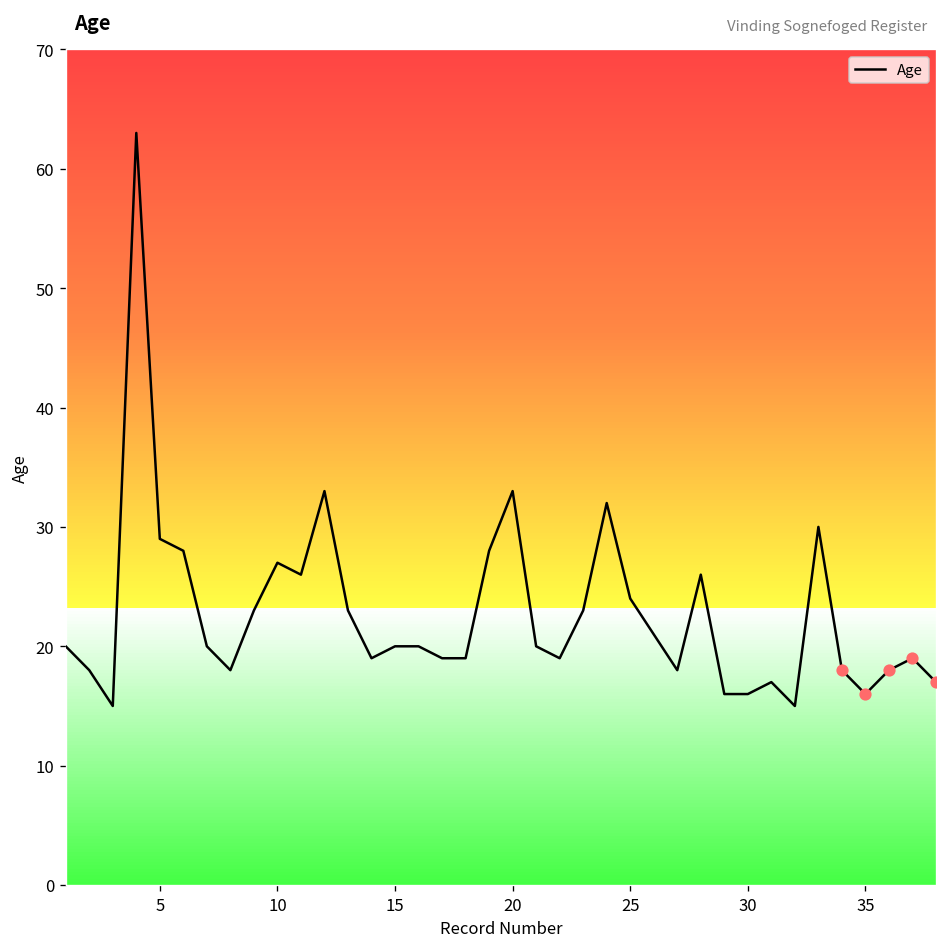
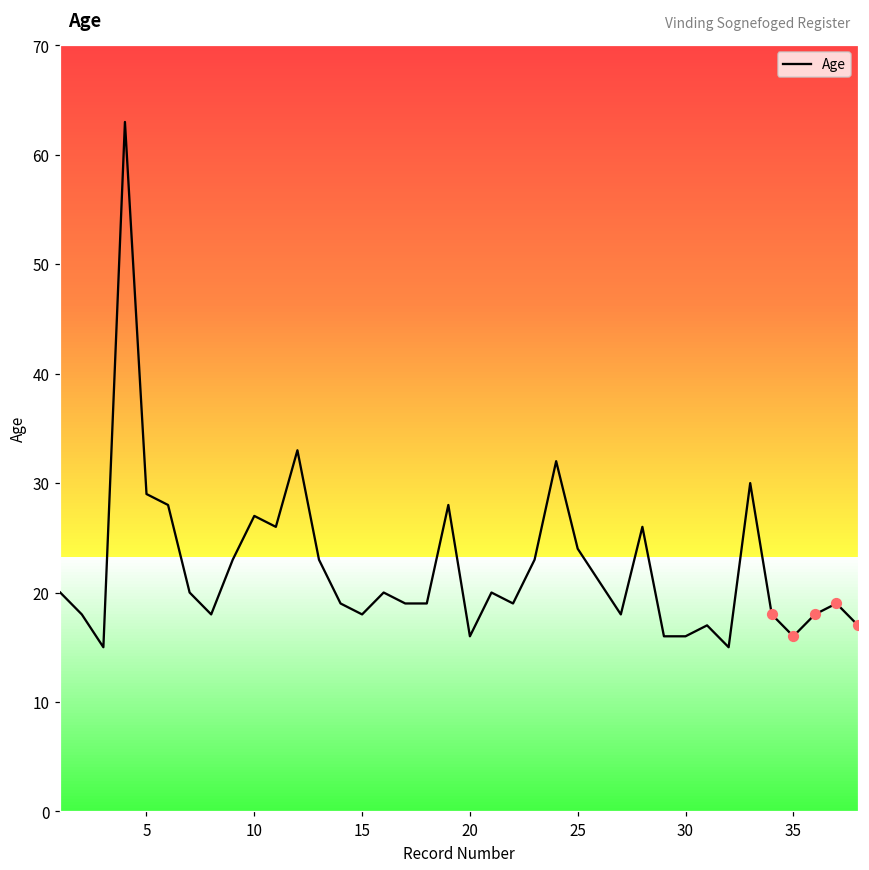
  {
    "Age": {
      "5": 29,
      "10": 27,
-     "15": 20,
-     "20": 33,
+     "15": 18,
+     "20": 16,
      "25": 24,
      "30": 16
    }
  }
